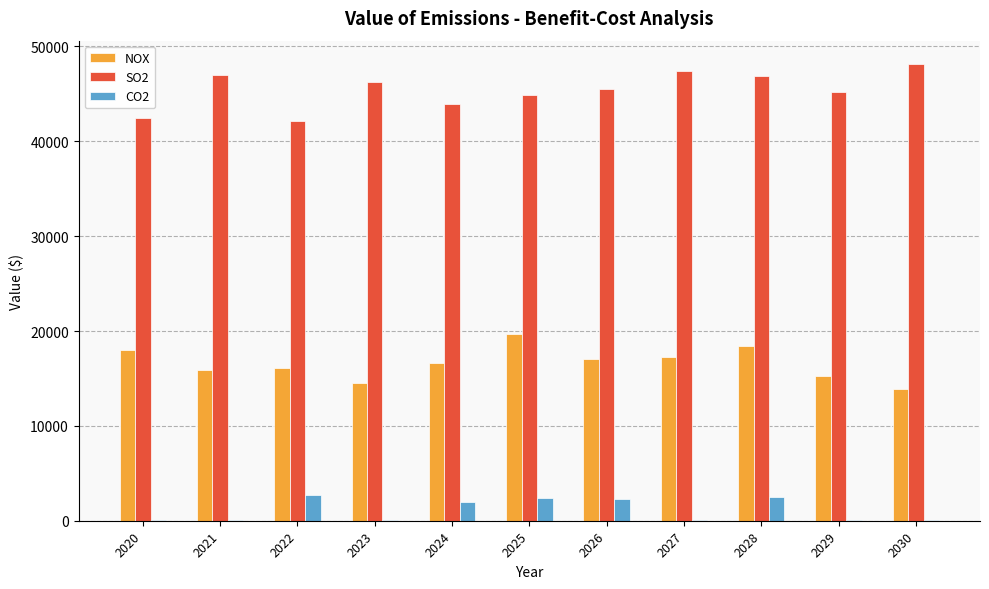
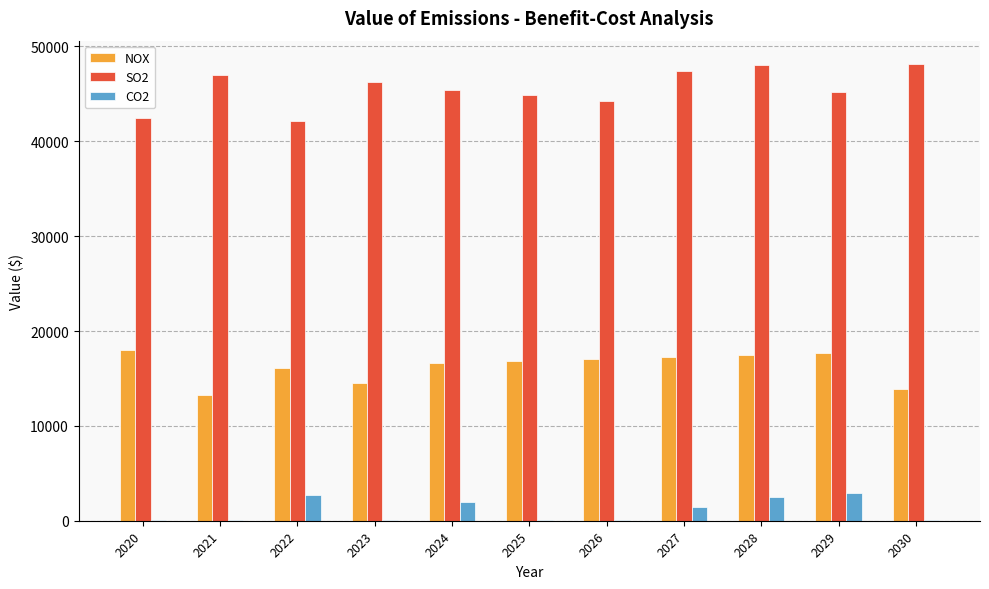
  {
    "NOX": {
      "2020": 18000,
-     "2021": 16000,
+     "2021": 13000,
      "2022": 16000,
      "2023": 15000,
      "2024": 17000,
-     "2025": 20000,
+     "2025": 17000,
      "2026": 17000,
      "2027": 17000,
-     "2028": 18400,
-     "2029": 15000,
+     "2028": 17500,
+     "2029": 18000,
      "2030": 14000
    },
    "SO2": {
      "2020": 42000,
      "2021": 47000,
      "2022": 42000,
      "2023": 46000,
-     "2024": 44000,
+     "2024": 45000,
      "2025": 45000,
-     "2026": 46000,
+     "2026": 44000,
      "2027": 47000,
-     "2028": 47000,
+     "2028": 48000,
      "2029": 45000,
      "2030": 48000
    },
    "CO2": {
      "2022": 3000,
      "2024": 2000,
-     "2025": 2000,
-     "2026": 2000,
-     "2027": 0,
+     "2025": 0,
+     "2026": 0,
+     "2027": 1000,
      "2028": 2000,
-     "2029": 0
+     "2029": 3000
    }
  }
